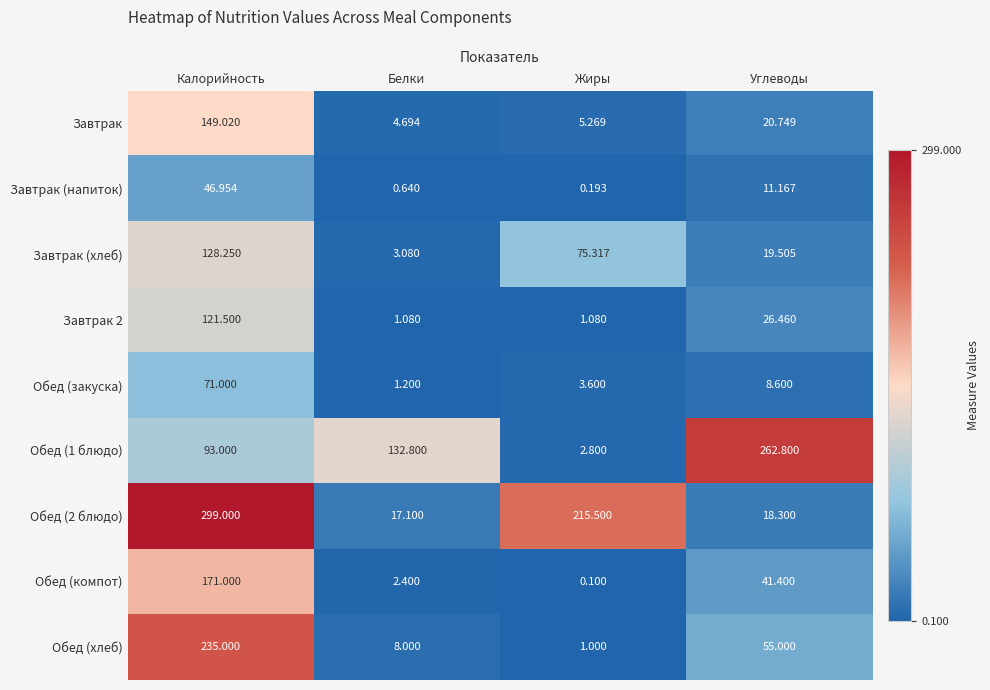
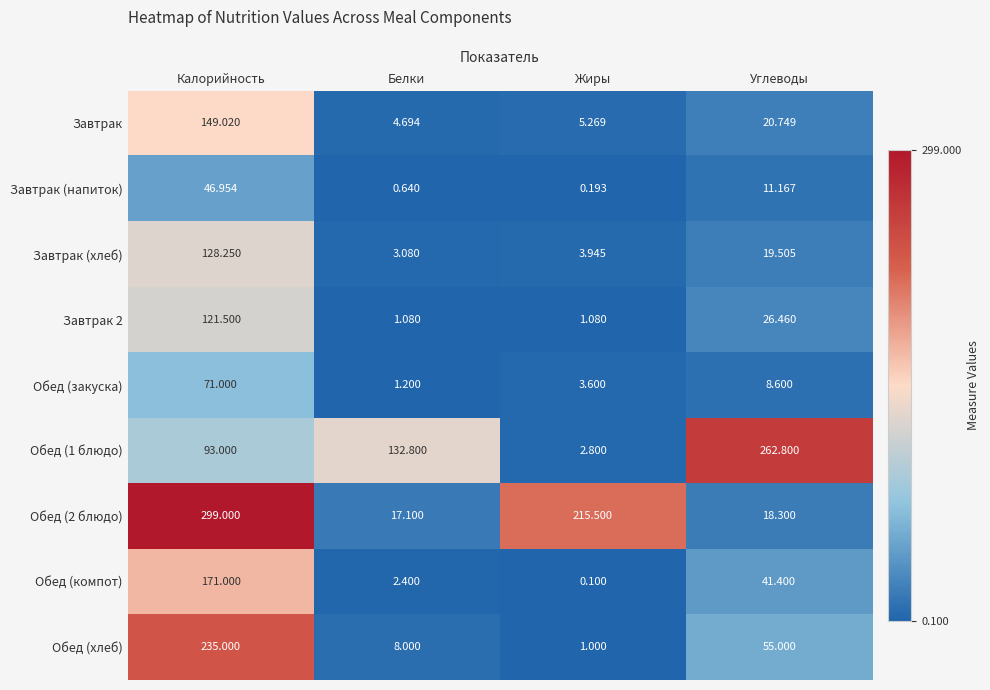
  {
    "Завтрак": {
      "Калорийность": 149.020,
      "Белки": 4.694,
      "Жиры": 5.269,
      "Углеводы": 20.749
    },
    "Завтрак (напиток)": {
      "Калорийность": 46.954,
      "Белки": 0.640,
      "Жиры": 0.193,
      "Углеводы": 11.167
    },
    "Завтрак (хлеб)": {
      "Калорийность": 128.250,
      "Белки": 3.080,
-     "Жиры": 75.317,
+     "Жиры": 3.945,
      "Углеводы": 19.505
    },
    "Завтрак 2": {
      "Калорийность": 121.500,
      "Белки": 1.080,
      "Жиры": 1.080,
      "Углеводы": 26.460
    },
    "Обед (закуска)": {
      "Калорийность": 71.000,
      "Белки": 1.200,
      "Жиры": 3.600,
      "Углеводы": 8.600
    },
    "Обед (1 блюдо)": {
      "Калорийность": 93.000,
      "Белки": 132.800,
      "Жиры": 2.800,
      "Углеводы": 262.800
    },
    "Обед (2 блюдо)": {
      "Калорийность": 299.000,
      "Белки": 17.100,
      "Жиры": 215.500,
      "Углеводы": 18.300
    },
    "Обед (компот)": {
      "Калорийность": 171.000,
      "Белки": 2.400,
      "Жиры": 0.100,
      "Углеводы": 41.400
    },
    "Обед (хлеб)": {
      "Калорийность": 235.000,
      "Белки": 8.000,
      "Жиры": 1.000,
      "Углеводы": 55.000
    }
  }
